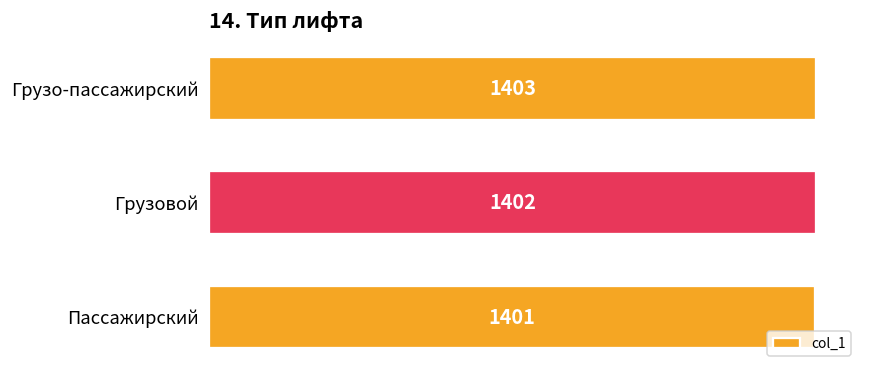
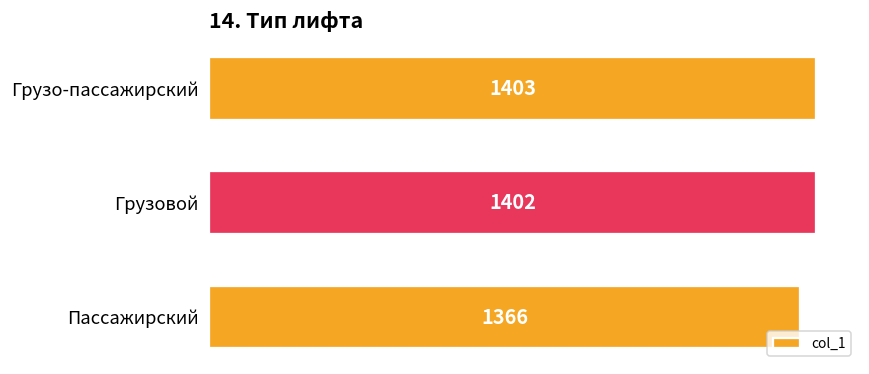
  {
    "Грузо-пассажирский": 1403,
    "Грузовой": 1402,
-   "Пассажирский": 1401
+   "Пассажирский": 1366
  }
